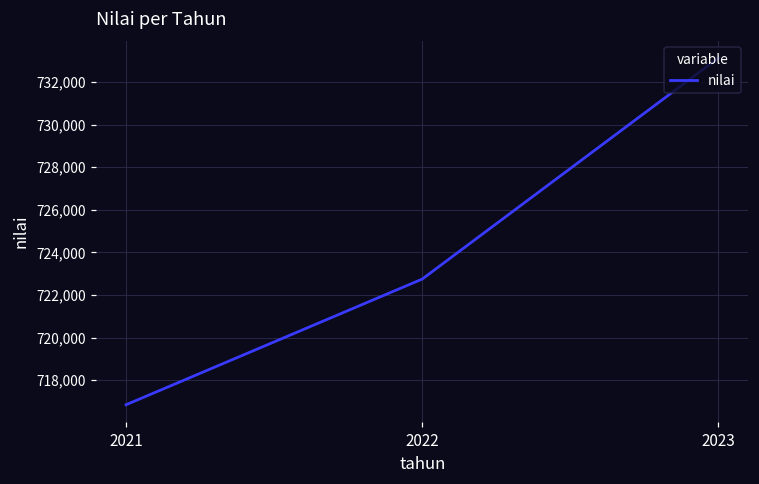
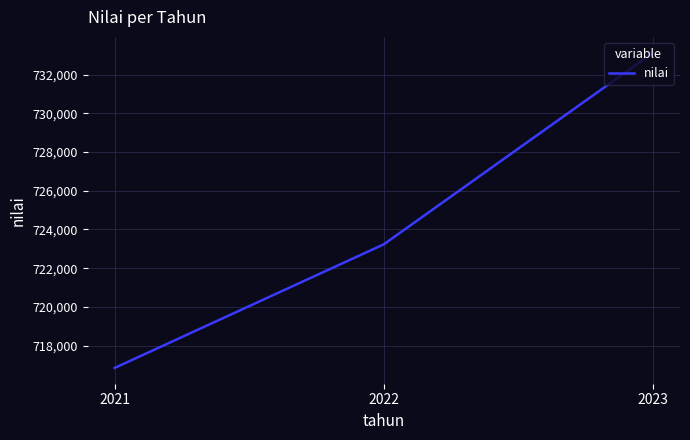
  {
    "2021": "716,900",
-   "2022": "722,800"
+   "2022": "723,200"
  }
